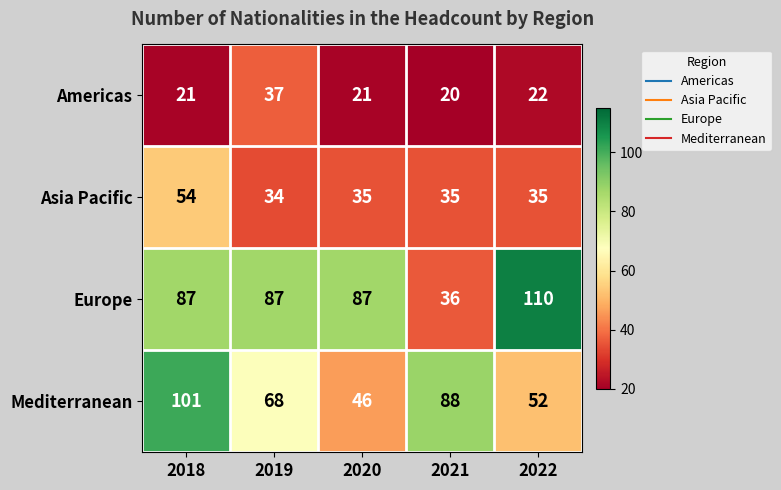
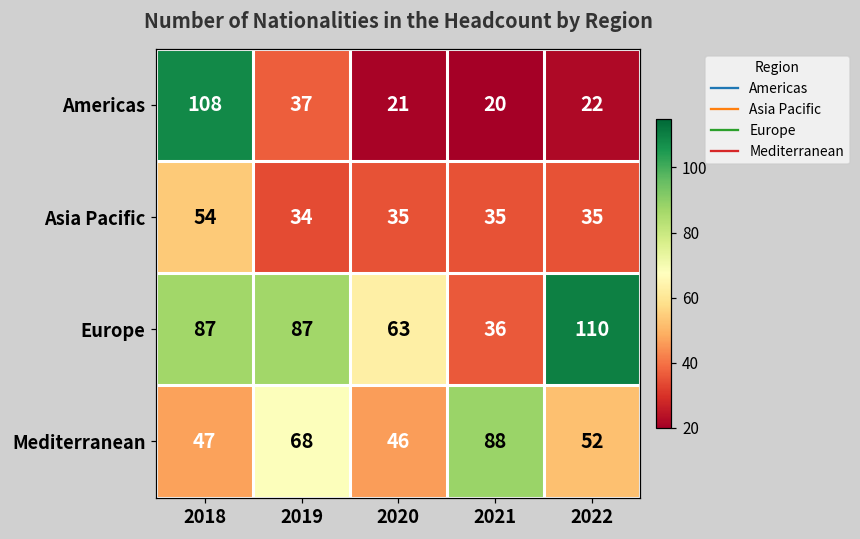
  {
    "Americas": {
-     "2018": 21,
+     "2018": 108,
      "2019": 37,
      "2020": 21,
      "2021": 20,
      "2022": 22
    },
    "Asia Pacific": {
      "2018": 54,
      "2019": 34,
      "2020": 35,
      "2021": 35,
      "2022": 35
    },
    "Europe": {
      "2018": 87,
      "2019": 87,
-     "2020": 87,
+     "2020": 63,
      "2021": 36,
      "2022": 110
    },
    "Mediterranean": {
-     "2018": 101,
+     "2018": 47,
      "2019": 68,
      "2020": 46,
      "2021": 88,
      "2022": 52
    }
  }
